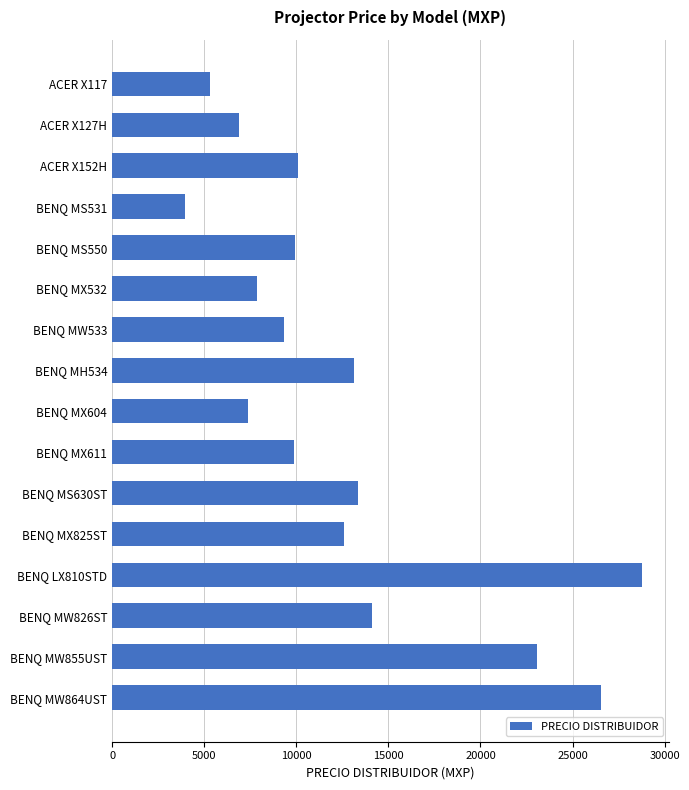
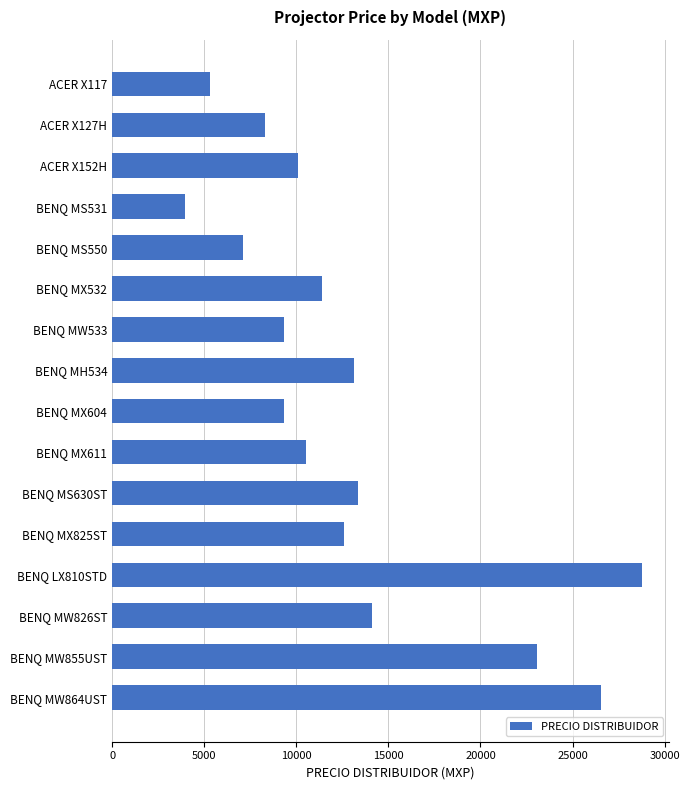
  {
    "ACER X117": 5300,
-   "ACER X127H": 6900,
+   "ACER X127H": 8300,
    "ACER X152H": 10100,
    "BENQ MS531": 4000,
-   "BENQ MS550": 9900,
-   "BENQ MX532": 7900,
+   "BENQ MS550": 7100,
+   "BENQ MX532": 11400,
    "BENQ MW533": 9300,
    "BENQ MH534": 13100,
-   "BENQ MX604": 7400,
-   "BENQ MX611": 9900,
+   "BENQ MX604": 9300,
+   "BENQ MX611": 10600,
    "BENQ MS630ST": 13400,
    "BENQ MX825ST": 12600,
    "BENQ LX810STD": 28800,
    "BENQ MW826ST": 14100,
    "BENQ MW855UST": 23100,
    "BENQ MW864UST": 26600
  }
